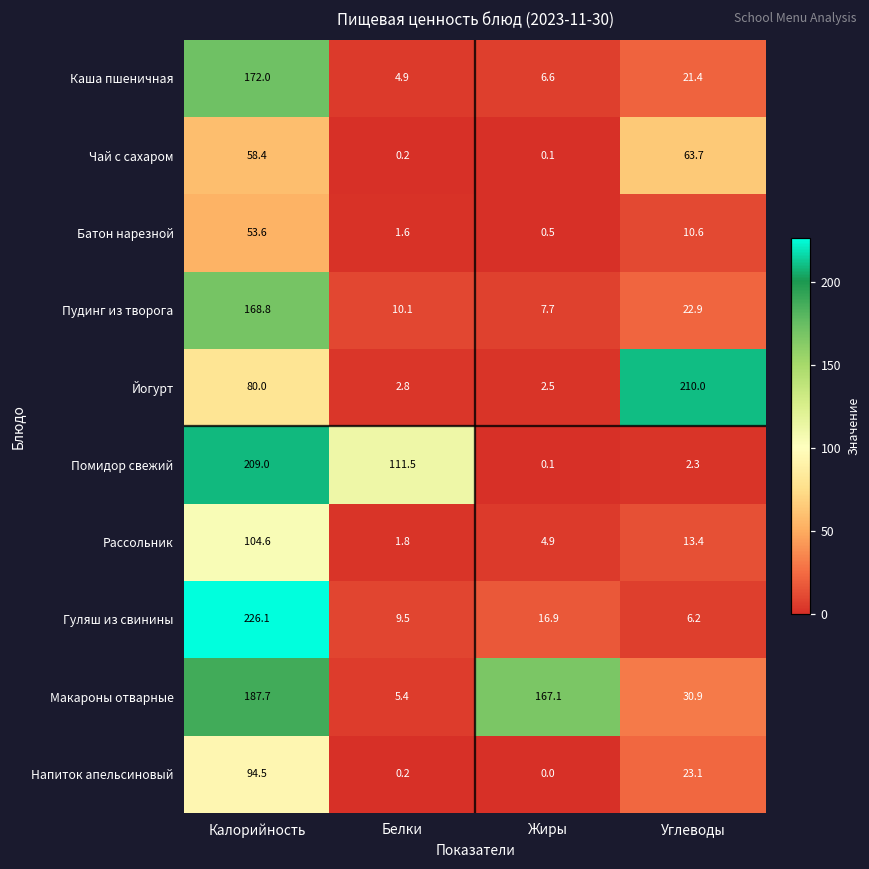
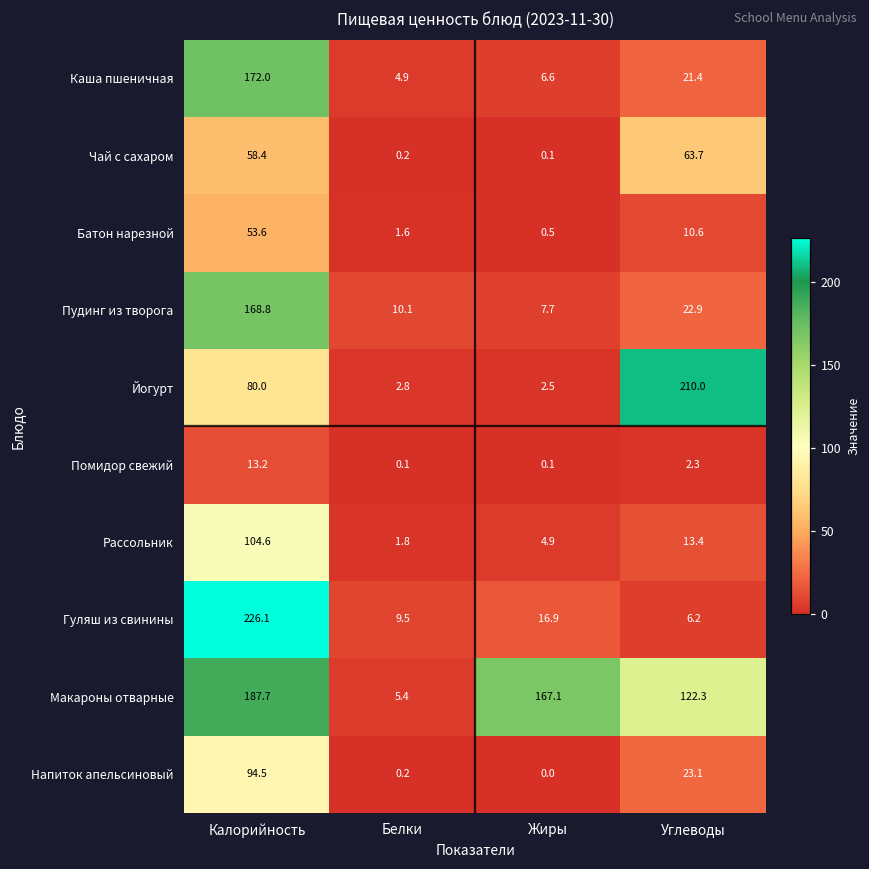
  {
    "Каша пшеничная": {
      "Калорийность": 172.0,
      "Белки": 4.9,
      "Жиры": 6.6,
      "Углеводы": 21.4
    },
    "Чай с сахаром": {
      "Калорийность": 58.4,
      "Белки": 0.2,
      "Жиры": 0.1,
      "Углеводы": 63.7
    },
    "Батон нарезной": {
      "Калорийность": 53.6,
      "Белки": 1.6,
      "Жиры": 0.5,
      "Углеводы": 10.6
    },
    "Пудинг из творога": {
      "Калорийность": 168.8,
      "Белки": 10.1,
      "Жиры": 7.7,
      "Углеводы": 22.9
    },
    "Йогурт": {
      "Калорийность": 80.0,
      "Белки": 2.8,
      "Жиры": 2.5,
      "Углеводы": 210.0
    },
    "Помидор свежий": {
-     "Калорийность": 209.0,
-     "Белки": 111.5,
+     "Калорийность": 13.2,
+     "Белки": 0.1,
      "Жиры": 0.1,
      "Углеводы": 2.3
    },
    "Рассольник": {
      "Калорийность": 104.6,
      "Белки": 1.8,
      "Жиры": 4.9,
      "Углеводы": 13.4
    },
    "Гуляш из свинины": {
      "Калорийность": 226.1,
      "Белки": 9.5,
      "Жиры": 16.9,
      "Углеводы": 6.2
    },
    "Макароны отварные": {
      "Калорийность": 187.7,
      "Белки": 5.4,
      "Жиры": 167.1,
-     "Углеводы": 30.9
+     "Углеводы": 122.3
    },
    "Напиток апельсиновый": {
      "Калорийность": 94.5,
      "Белки": 0.2,
      "Жиры": 0.0,
      "Углеводы": 23.1
    }
  }
